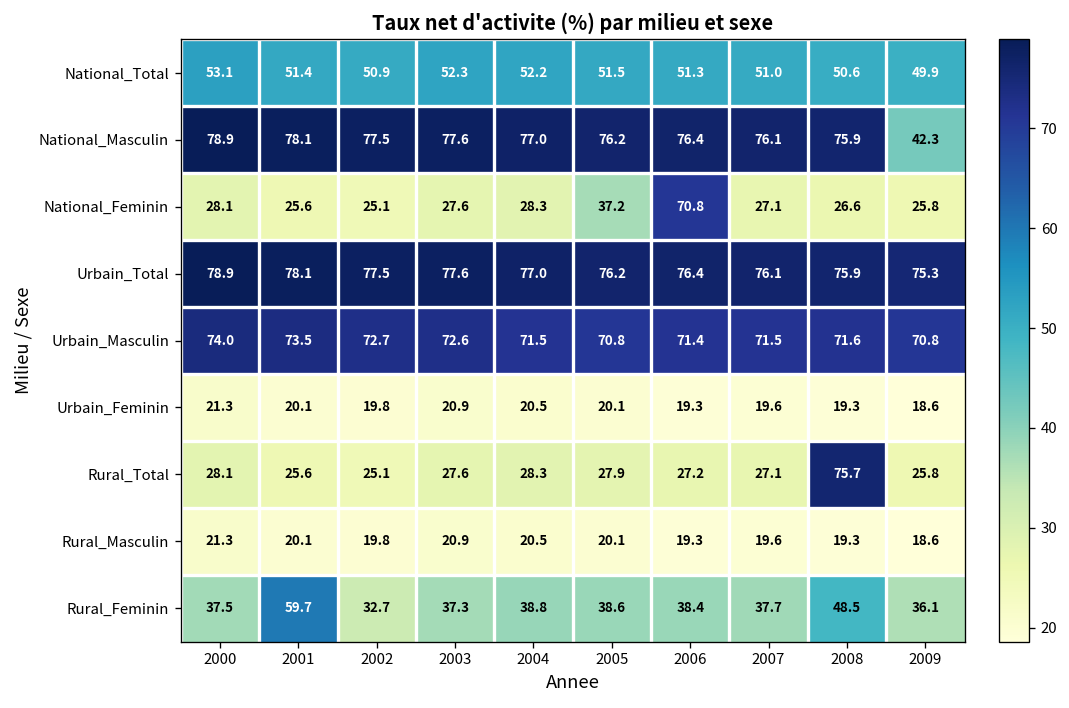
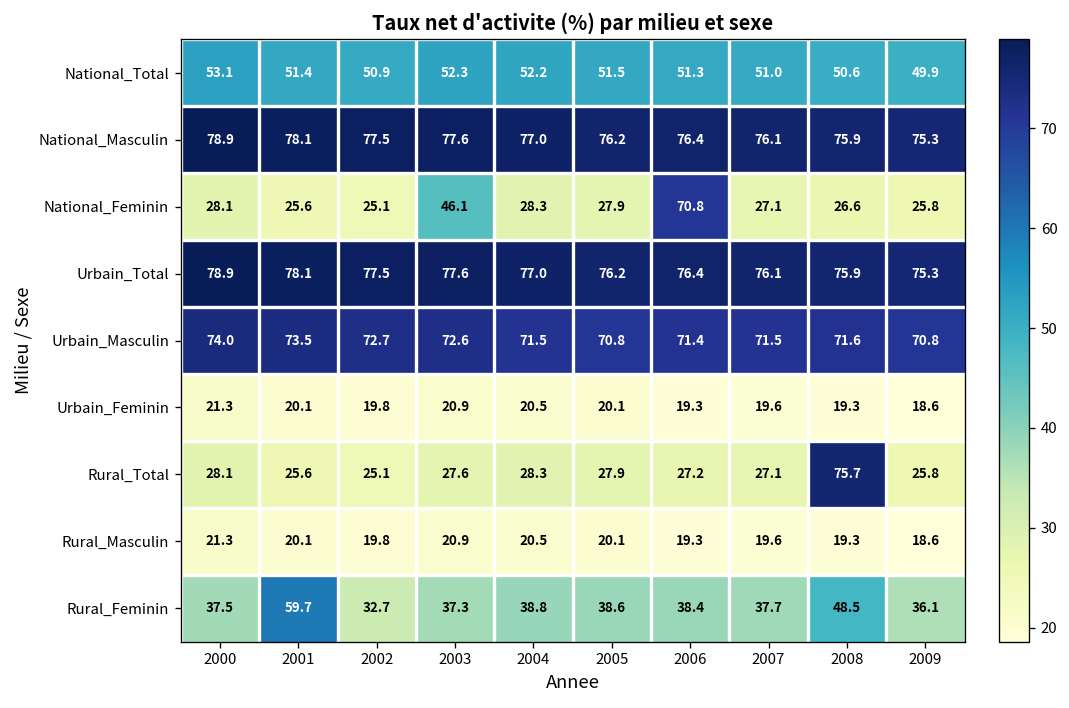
  {
    "National_Total": {
      "2000": 53.1,
      "2001": 51.4,
      "2002": 50.9,
      "2003": 52.3,
      "2004": 52.2,
      "2005": 51.5,
      "2006": 51.3,
      "2007": 51.0,
      "2008": 50.6,
      "2009": 49.9
    },
    "National_Masculin": {
      "2000": 78.9,
      "2001": 78.1,
      "2002": 77.5,
      "2003": 77.6,
      "2004": 77.0,
      "2005": 76.2,
      "2006": 76.4,
      "2007": 76.1,
      "2008": 75.9,
-     "2009": 42.3
+     "2009": 75.3
    },
    "National_Feminin": {
      "2000": 28.1,
      "2001": 25.6,
      "2002": 25.1,
-     "2003": 27.6,
+     "2003": 46.1,
      "2004": 28.3,
-     "2005": 37.2,
+     "2005": 27.9,
      "2006": 70.8,
      "2007": 27.1,
      "2008": 26.6,
      "2009": 25.8
    },
    "Urbain_Total": {
      "2000": 78.9,
      "2001": 78.1,
      "2002": 77.5,
      "2003": 77.6,
      "2004": 77.0,
      "2005": 76.2,
      "2006": 76.4,
      "2007": 76.1,
      "2008": 75.9,
      "2009": 75.3
    },
    "Urbain_Masculin": {
      "2000": 74.0,
      "2001": 73.5,
      "2002": 72.7,
      "2003": 72.6,
      "2004": 71.5,
      "2005": 70.8,
      "2006": 71.4,
      "2007": 71.5,
      "2008": 71.6,
      "2009": 70.8
    },
    "Urbain_Feminin": {
      "2000": 21.3,
      "2001": 20.1,
      "2002": 19.8,
      "2003": 20.9,
      "2004": 20.5,
      "2005": 20.1,
      "2006": 19.3,
      "2007": 19.6,
      "2008": 19.3,
      "2009": 18.6
    },
    "Rural_Total": {
      "2000": 28.1,
      "2001": 25.6,
      "2002": 25.1,
      "2003": 27.6,
      "2004": 28.3,
      "2005": 27.9,
      "2006": 27.2,
      "2007": 27.1,
      "2008": 75.7,
      "2009": 25.8
    },
    "Rural_Masculin": {
      "2000": 21.3,
      "2001": 20.1,
      "2002": 19.8,
      "2003": 20.9,
      "2004": 20.5,
      "2005": 20.1,
      "2006": 19.3,
      "2007": 19.6,
      "2008": 19.3,
      "2009": 18.6
    },
    "Rural_Feminin": {
      "2000": 37.5,
      "2001": 59.7,
      "2002": 32.7,
      "2003": 37.3,
      "2004": 38.8,
      "2005": 38.6,
      "2006": 38.4,
      "2007": 37.7,
      "2008": 48.5,
      "2009": 36.1
    }
  }
